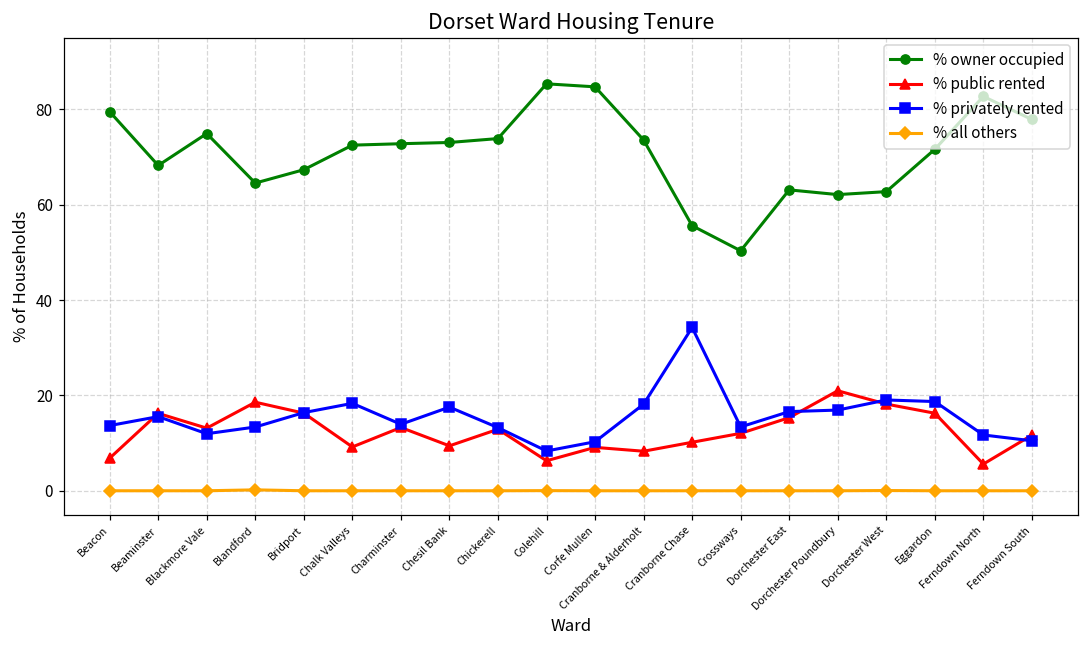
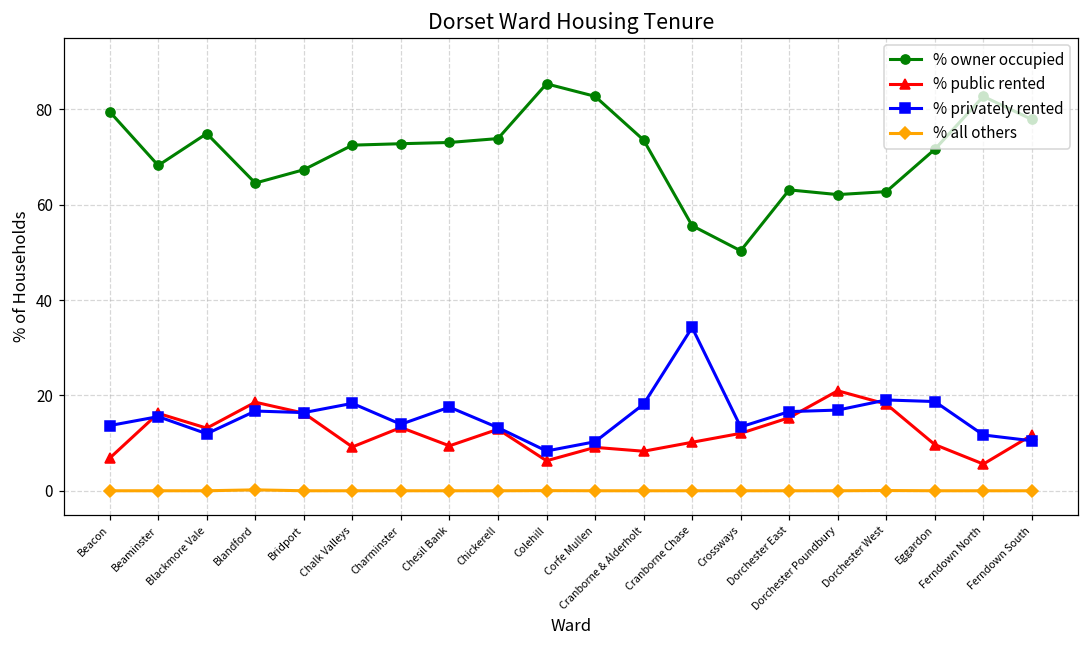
  {
    "% owner occupied": {
      "Beacon": 80,
      "Beaminster": 68,
      "Blackmore Vale": 75,
      "Blandford": 65,
      "Bridport": 67,
      "Chalk Valleys": 72,
      "Charminster": 73,
      "Chesil Bank": 73,
      "Chickerell": 74,
      "Colehill": 85,
-     "Corfe Mullen": 85,
+     "Corfe Mullen": 83,
      "Cranborne & Alderholt": 74,
      "Cranborne Chase": 56,
      "Crossways": 50,
      "Dorchester East": 63,
      "Dorchester Poundbury": 62,
      "Dorchester West": 63,
      "Eggardon": 72
    },
    "% public rented": {
      "Beacon": 7,
      "Beaminster": 16,
      "Blackmore Vale": 13,
      "Blandford": 19,
      "Chalk Valleys": 9,
      "Charminster": 13,
      "Chesil Bank": 9,
      "Colehill": 6,
      "Corfe Mullen": 9,
      "Cranborne & Alderholt": 8,
      "Cranborne Chase": 10,
      "Crossways": 12,
      "Dorchester East": 15,
      "Dorchester Poundbury": 21,
      "Dorchester West": 18,
-     "Eggardon": 16,
+     "Eggardon": 10,
      "Ferndown North": 6,
      "Ferndown South": 12
    },
    "% privately rented": {
      "Beacon": 14,
      "Beaminster": 16,
      "Blackmore Vale": 12,
-     "Blandford": 13,
+     "Blandford": 17,
      "Chalk Valleys": 18,
      "Charminster": 14,
      "Chesil Bank": 18,
      "Colehill": 8,
      "Corfe Mullen": 10,
      "Cranborne & Alderholt": 18,
      "Cranborne Chase": 34,
      "Crossways": 13,
      "Dorchester East": 17,
      "Dorchester Poundbury": 17,
      "Dorchester West": 19,
      "Eggardon": 19,
      "Ferndown North": 12,
      "Ferndown South": 10
    },
    "% all others": {
      "Beacon": 0,
      "Beaminster": 0,
      "Blackmore Vale": 0,
      "Blandford": 0,
      "Bridport": 0,
      "Chalk Valleys": 0,
      "Charminster": 0,
      "Chesil Bank": 0,
      "Chickerell": 0,
      "Colehill": 0,
      "Corfe Mullen": 0,
      "Cranborne & Alderholt": 0,
      "Cranborne Chase": 0,
      "Crossways": 0,
      "Dorchester East": 0,
      "Dorchester Poundbury": 0,
      "Dorchester West": 0,
      "Eggardon": 0,
      "Ferndown North": 0,
      "Ferndown South": 0
    }
  }
